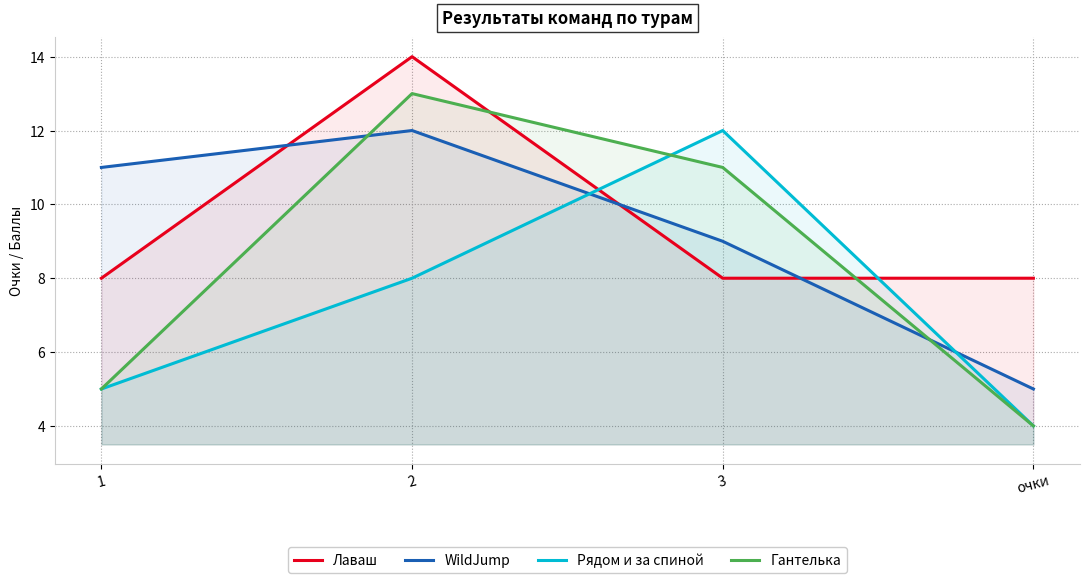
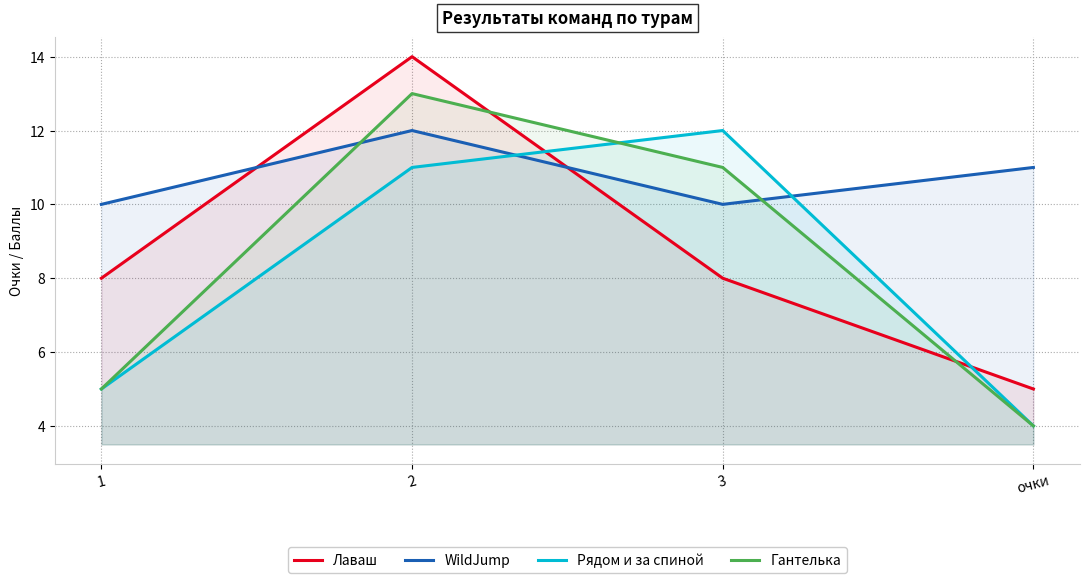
  {
    "Лаваш": {
      "1": 8,
      "2": 14,
      "3": 8,
-     "очки": 8
+     "очки": 5
    },
    "WildJump": {
-     "1": 11,
+     "1": 10,
      "2": 12,
-     "3": 9,
-     "очки": 5
+     "3": 10,
+     "очки": 11
    },
    "Рядом и за спиной": {
-     "2": 8,
+     "2": 11,
      "3": 12
    },
    "Гантелька": {
      "2": 13,
      "3": 11
    }
  }
